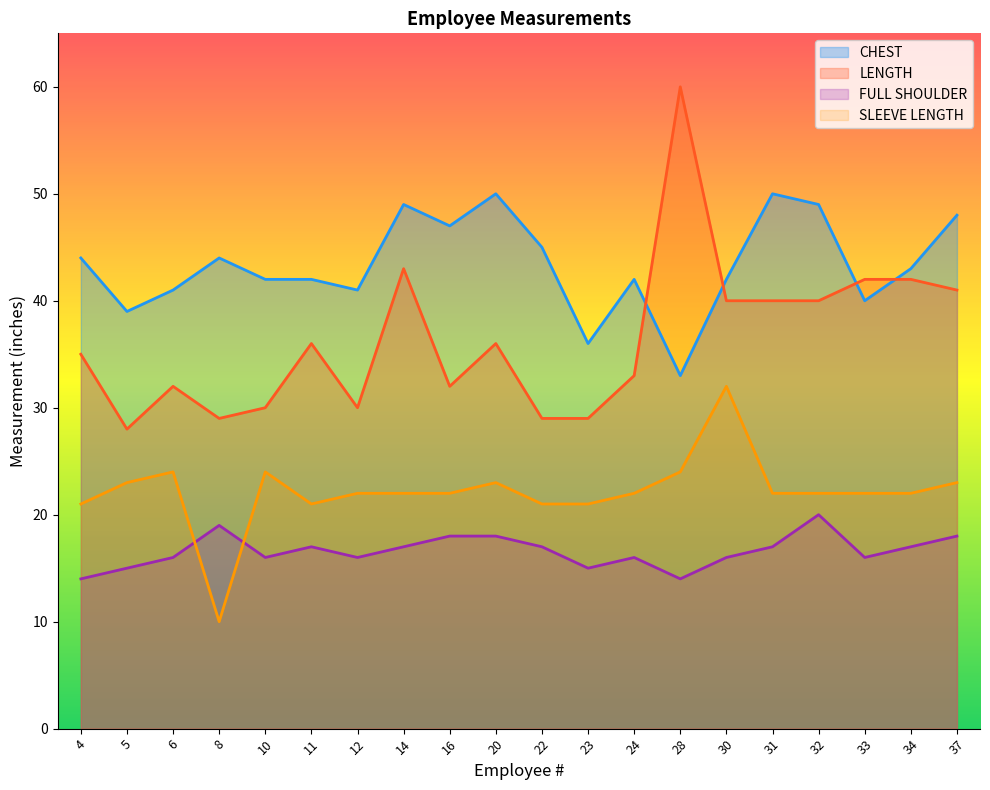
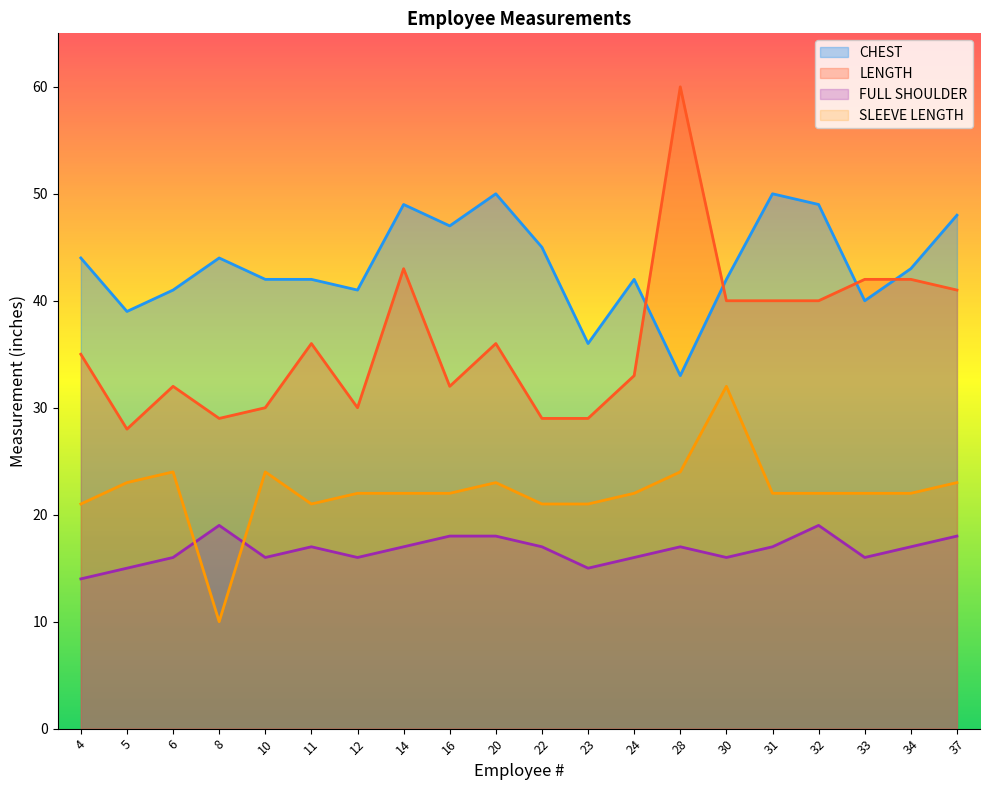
  {
    "CHEST": {
      "4": 44,
      "5": 39,
      "6": 41,
      "8": 44,
      "10": 42,
      "11": 42,
      "12": 41,
      "14": 49,
      "16": 47,
      "20": 50,
      "22": 45,
      "23": 36,
      "24": 42,
      "28": 33,
      "30": 42,
      "31": 50,
      "32": 49,
      "33": 40,
      "34": 43,
      "37": 48
    },
    "FULL SHOULDER": {
      "4": 14,
      "5": 15,
      "6": 16,
      "8": 19,
      "10": 16,
      "11": 17,
      "12": 16,
      "14": 17,
      "16": 18,
      "20": 18,
      "22": 17,
      "23": 15,
      "24": 16,
-     "28": 14,
+     "28": 17,
      "30": 16,
      "31": 17,
-     "32": 20,
+     "32": 19,
      "33": 16,
      "34": 17,
      "37": 18
    }
  }
